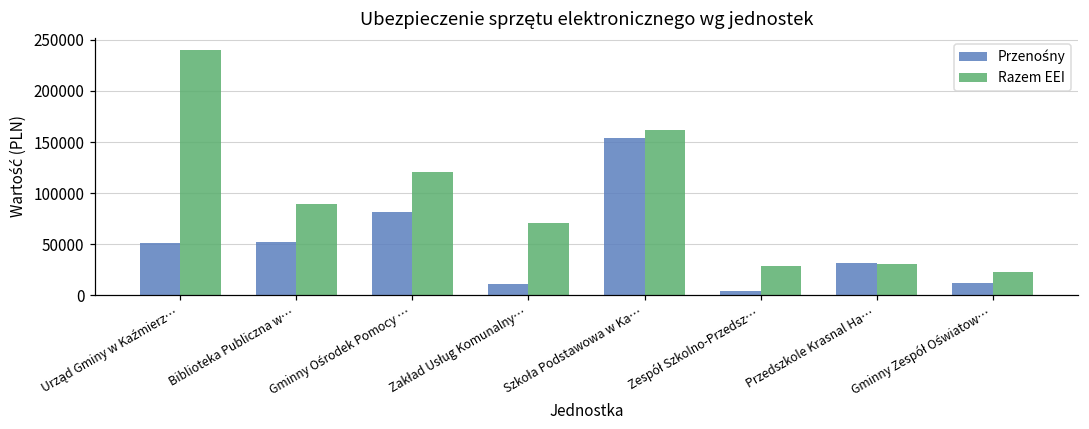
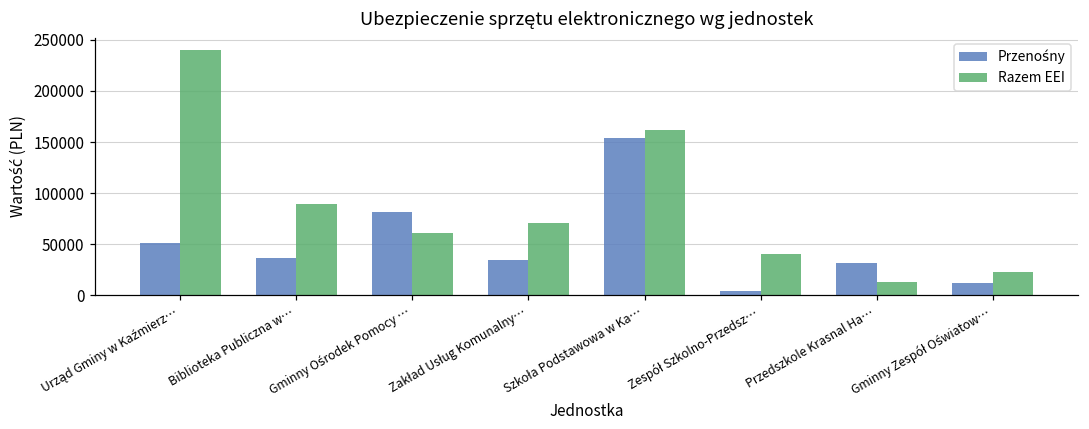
  {
    "Przenośny": {
      "Urząd Gminy w Kaźmierz…": 50000,
-     "Biblioteka Publiczna w…": 50000,
+     "Biblioteka Publiczna w…": 40000,
      "Gminny Ośrodek Pomocy …": 80000,
-     "Zakład Usług Komunalny…": 10000,
+     "Zakład Usług Komunalny…": 30000,
      "Szkoła Podstawowa w Ka…": 150000,
      "Zespół Szkolno-Przedsz…": 0,
      "Przedszkole Krasnal Ha…": 30000,
      "Gminny Zespół Oświatow…": 10000
    },
    "Razem EEI": {
      "Urząd Gminy w Kaźmierz…": 240000,
      "Biblioteka Publiczna w…": 90000,
-     "Gminny Ośrodek Pomocy …": 120000,
+     "Gminny Ośrodek Pomocy …": 60000,
      "Zakład Usług Komunalny…": 70000,
      "Szkoła Podstawowa w Ka…": 160000,
-     "Zespół Szkolno-Przedsz…": 30000,
-     "Przedszkole Krasnal Ha…": 30000,
+     "Zespół Szkolno-Przedsz…": 40000,
+     "Przedszkole Krasnal Ha…": 10000,
      "Gminny Zespół Oświatow…": 20000
    }
  }
